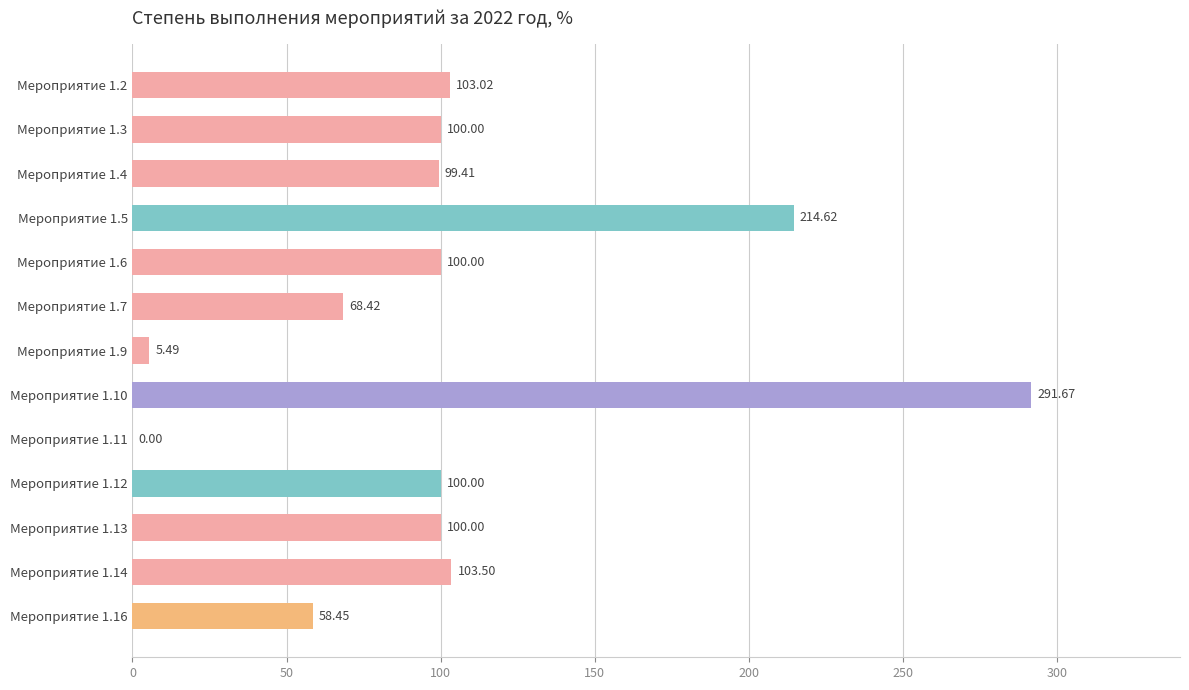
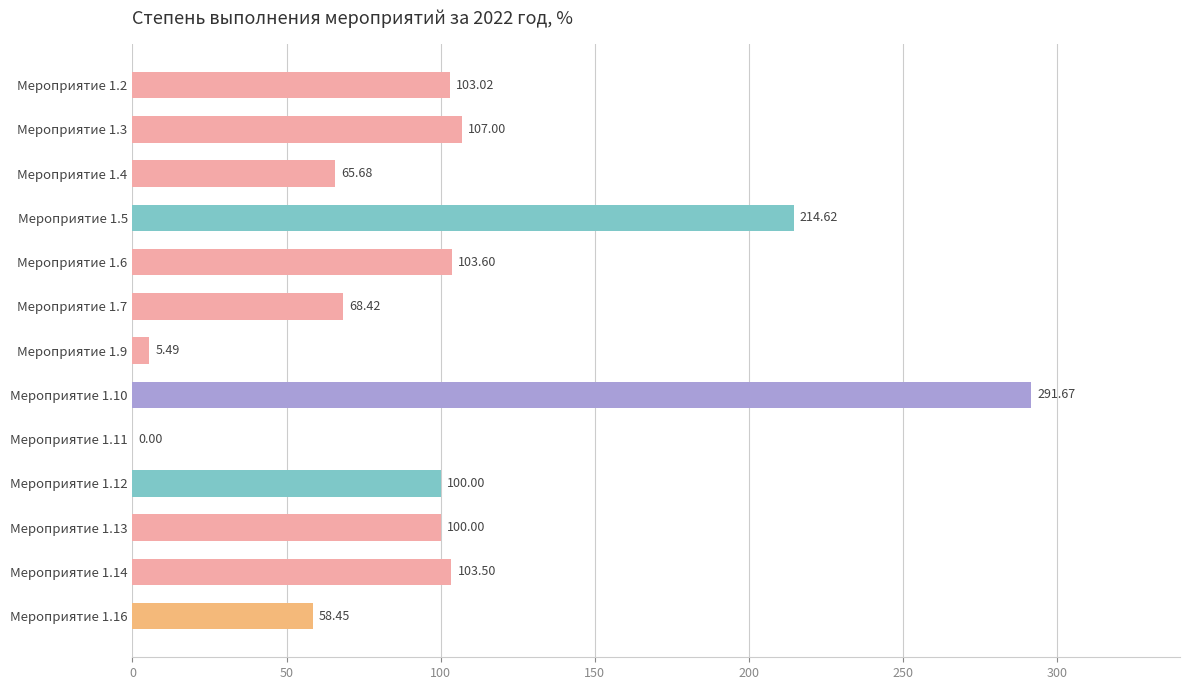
  {
    "Мероприятие 1.2": 103.02,
-   "Мероприятие 1.3": 100.00,
-   "Мероприятие 1.4": 99.41,
+   "Мероприятие 1.3": 107.00,
+   "Мероприятие 1.4": 65.68,
    "Мероприятие 1.5": 214.62,
-   "Мероприятие 1.6": 100.00,
+   "Мероприятие 1.6": 103.60,
    "Мероприятие 1.7": 68.42,
    "Мероприятие 1.9": 5.49,
    "Мероприятие 1.10": 291.67,
    "Мероприятие 1.11": 0.00,
    "Мероприятие 1.12": 100.00,
    "Мероприятие 1.13": 100.00,
    "Мероприятие 1.14": 103.50,
    "Мероприятие 1.16": 58.45
  }
